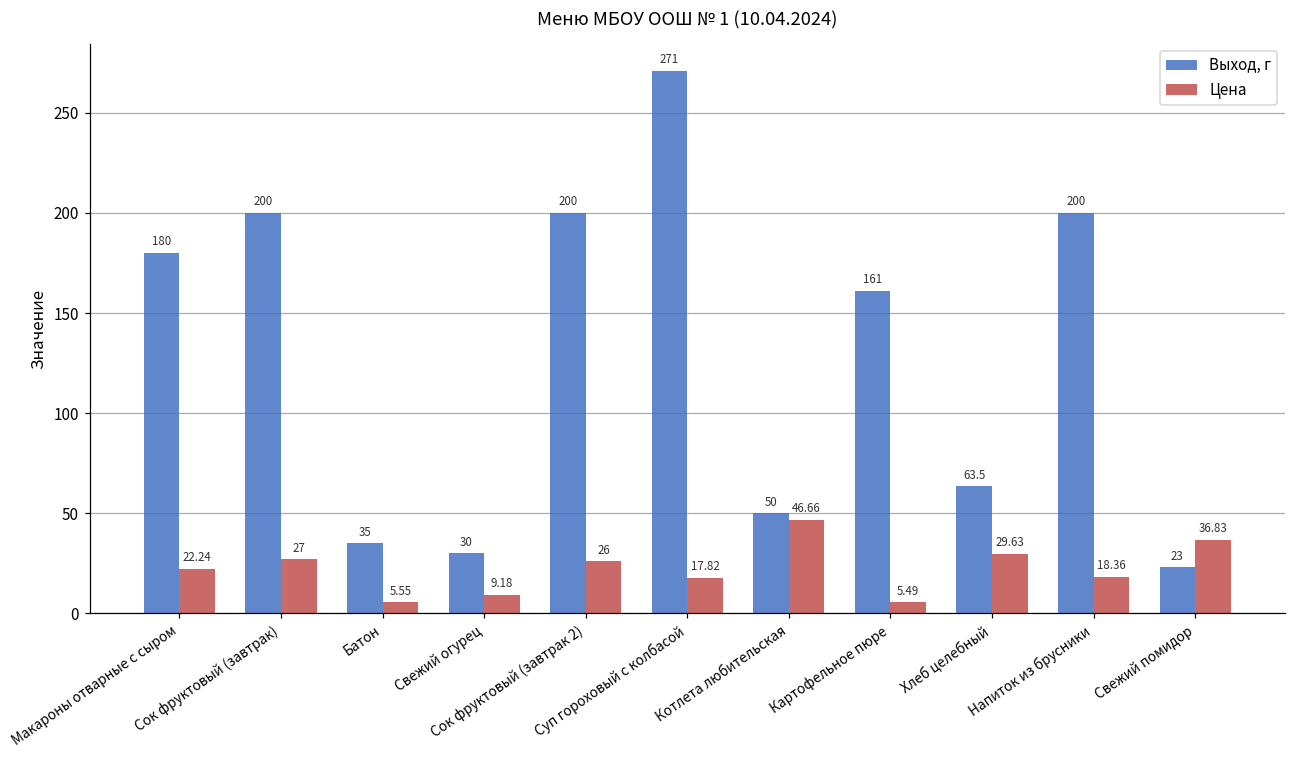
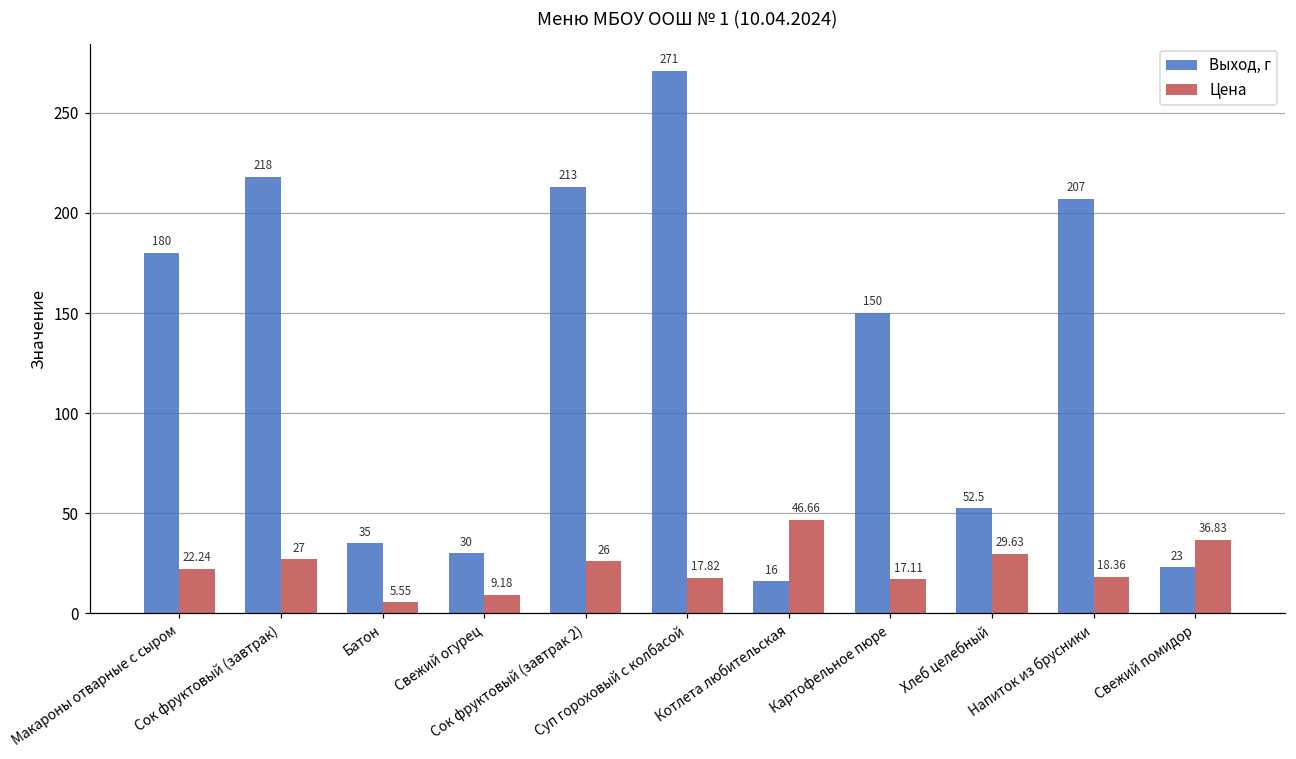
  {
    "Выход, г": {
      "Макароны отварные с сыром": 180,
-     "Сок фруктовый (завтрак)": 200,
+     "Сок фруктовый (завтрак)": 218,
      "Батон": 35,
      "Свежий огурец": 30,
-     "Сок фруктовый (завтрак 2)": 200,
+     "Сок фруктовый (завтрак 2)": 213,
      "Суп гороховый с колбасой": 271,
-     "Котлета любительская": 50,
-     "Картофельное пюре": 161,
-     "Хлеб целебный": 63.5,
-     "Напиток из брусники": 200,
+     "Котлета любительская": 16,
+     "Картофельное пюре": 150,
+     "Хлеб целебный": 52.5,
+     "Напиток из брусники": 207,
      "Свежий помидор": 23
    },
    "Цена": {
      "Макароны отварные с сыром": 22.24,
      "Сок фруктовый (завтрак)": 27,
      "Батон": 5.55,
      "Свежий огурец": 9.18,
      "Сок фруктовый (завтрак 2)": 26,
      "Суп гороховый с колбасой": 17.82,
      "Котлета любительская": 46.66,
-     "Картофельное пюре": 5.49,
+     "Картофельное пюре": 17.11,
      "Хлеб целебный": 29.63,
      "Напиток из брусники": 18.36,
      "Свежий помидор": 36.83
    }
  }
